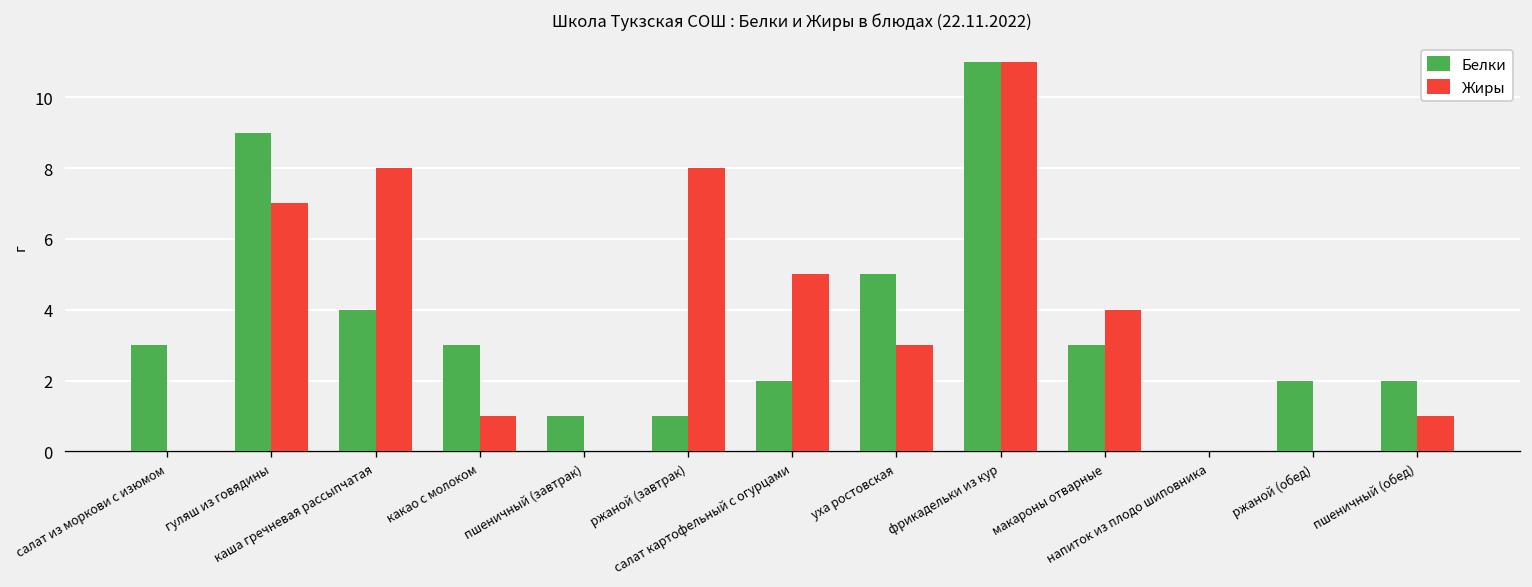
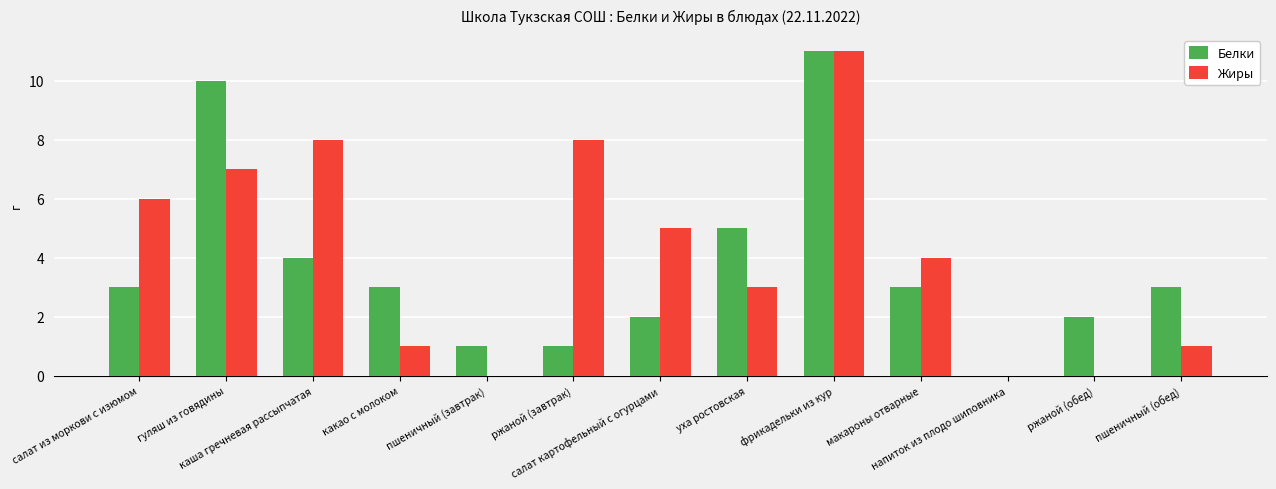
  {
    "Белки": {
      "салат из моркови с изюмом": 3,
-     "гуляш из говядины": 9,
+     "гуляш из говядины": 10,
      "каша гречневая рассыпчатая": 4,
      "какао с молоком": 3,
      "пшеничный (завтрак)": 1,
      "ржаной (завтрак)": 1,
      "салат картофельный с огурцами": 2,
      "уха ростовская": 5,
      "фрикадельки из кур": 11,
      "макароны отварные": 3,
      "напиток из плодо шиповника": 0,
      "ржаной (обед)": 2,
-     "пшеничный (обед)": 2
+     "пшеничный (обед)": 3
    },
    "Жиры": {
-     "салат из моркови с изюмом": 0,
+     "салат из моркови с изюмом": 6,
      "гуляш из говядины": 7,
      "каша гречневая рассыпчатая": 8,
      "какао с молоком": 1,
      "пшеничный (завтрак)": 0,
      "ржаной (завтрак)": 8,
      "салат картофельный с огурцами": 5,
      "уха ростовская": 3,
      "фрикадельки из кур": 11,
      "макароны отварные": 4,
      "напиток из плодо шиповника": 0,
      "ржаной (обед)": 0,
      "пшеничный (обед)": 1
    }
  }
